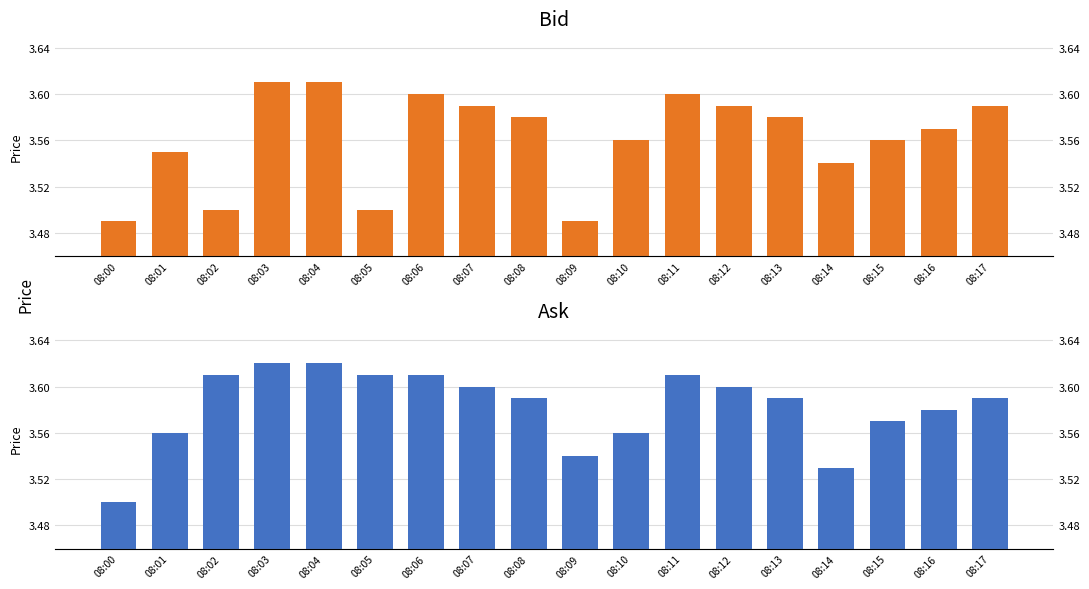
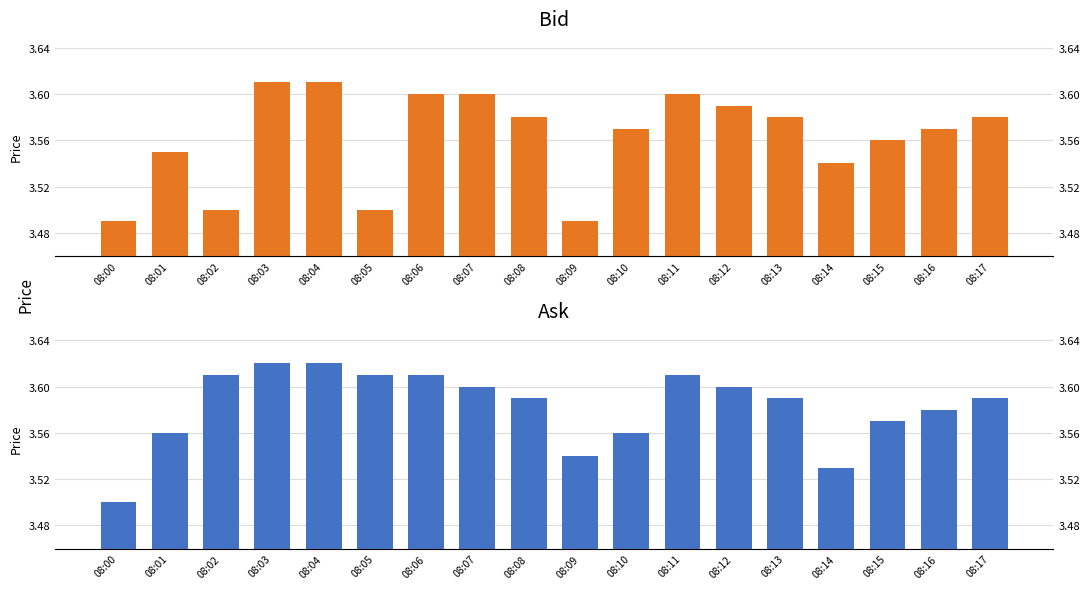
  {
    "Bid": {
      "08:00": 3.49,
      "08:01": 3.55,
      "08:02": 3.50,
      "08:03": 3.61,
      "08:04": 3.61,
      "08:05": 3.50,
      "08:06": 3.60,
-     "08:07": 3.59,
+     "08:07": 3.60,
      "08:08": 3.58,
      "08:09": 3.49,
-     "08:10": 3.56,
+     "08:10": 3.57,
      "08:11": 3.60,
      "08:12": 3.59,
      "08:13": 3.58,
      "08:14": 3.54,
      "08:15": 3.56,
      "08:16": 3.57,
-     "08:17": 3.59
+     "08:17": 3.58
    },
    "Ask": {
      "08:00": 3.500,
      "08:01": 3.560,
      "08:02": 3.610,
      "08:03": 3.620,
      "08:04": 3.620,
      "08:05": 3.610,
      "08:06": 3.610,
      "08:07": 3.600,
      "08:08": 3.590,
      "08:09": 3.540,
      "08:10": 3.560,
      "08:11": 3.610,
      "08:12": 3.600,
      "08:13": 3.590,
      "08:14": 3.530,
      "08:15": 3.570,
      "08:16": 3.580,
      "08:17": 3.590
    }
  }
